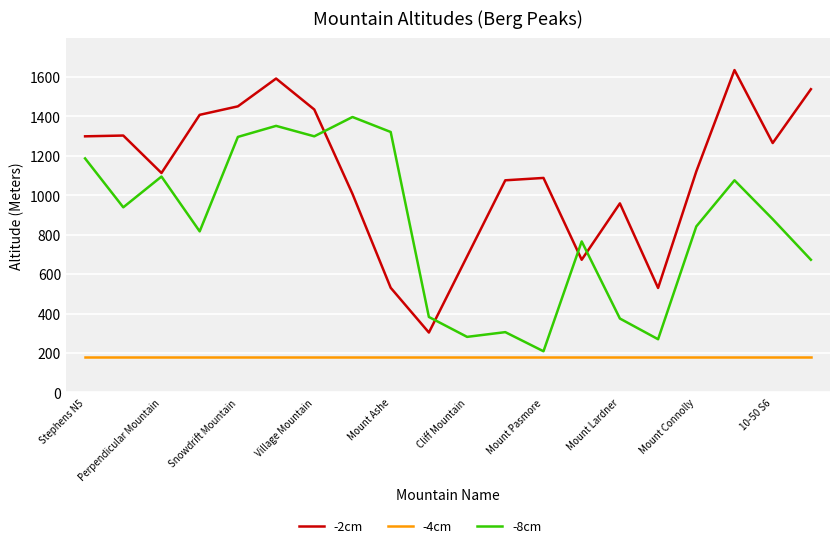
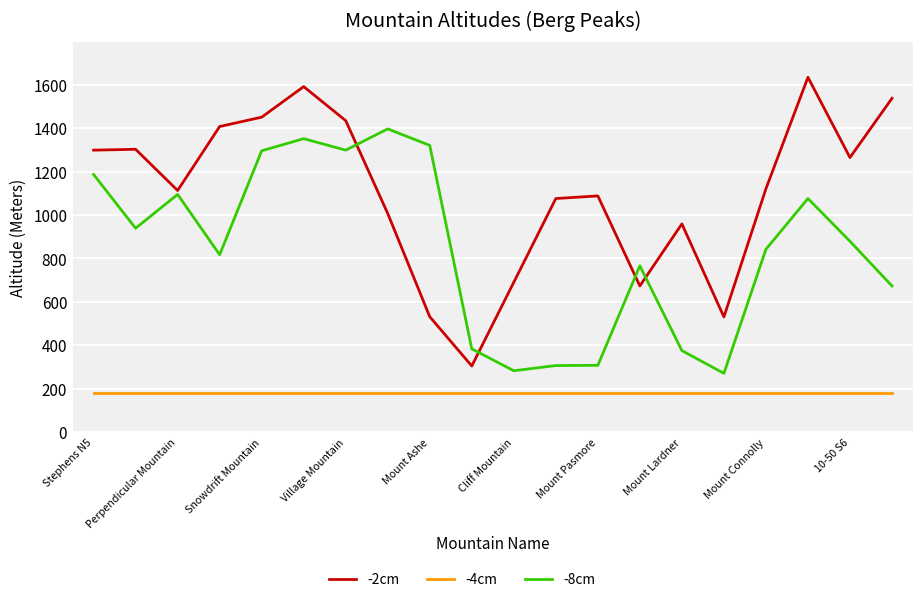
  {
    "-2cm": {
      "Stephens N5": 1300,
      "Perpendicular Mountain": 1110,
      "Snowdrift Mountain": 1450,
      "Village Mountain": 1440,
      "Mount Ashe": 530,
      "Cliff Mountain": 690,
      "Mount Pasmore": 1090,
      "Mount Lardner": 960,
      "Mount Connolly": 1120,
      "10-50 S6": 1270
    },
    "-4cm": {
      "Stephens N5": 180,
      "Perpendicular Mountain": 180,
      "Snowdrift Mountain": 180,
      "Village Mountain": 180,
      "Mount Ashe": 180,
      "Cliff Mountain": 180,
      "Mount Pasmore": 180,
      "Mount Lardner": 180,
      "Mount Connolly": 180,
      "10-50 S6": 180
    },
    "-8cm": {
      "Stephens N5": 1190,
      "Perpendicular Mountain": 1100,
      "Snowdrift Mountain": 1300,
      "Village Mountain": 1300,
      "Mount Ashe": 1320,
      "Cliff Mountain": 280,
-     "Mount Pasmore": 210,
+     "Mount Pasmore": 310,
      "Mount Lardner": 380,
      "Mount Connolly": 840,
      "10-50 S6": 880
    }
  }
